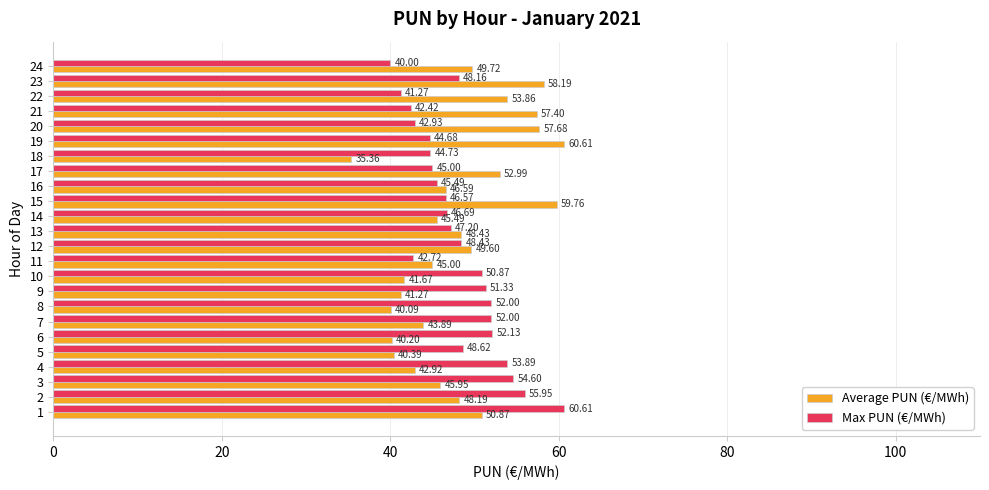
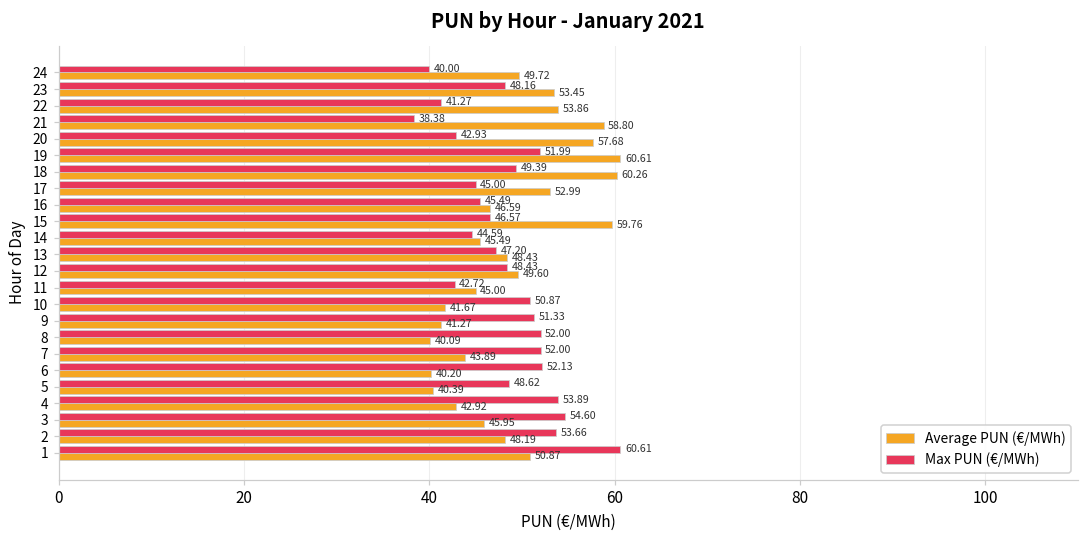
  {
    "Average PUN (€/MWh)": {
      "24": 49.72,
-     "23": 58.19,
+     "23": 53.45,
      "22": 53.86,
-     "21": 57.40,
+     "21": 58.80,
      "20": 57.68,
      "19": 60.61,
-     "18": 35.36,
+     "18": 60.26,
      "17": 52.99,
      "15": 59.76,
      "11": 45.00,
      "10": 41.67,
      "9": 41.27,
      "8": 40.09,
      "7": 43.89,
      "6": 40.20,
      "5": 40.39,
      "4": 42.92,
      "3": 45.95,
      "2": 48.19,
      "1": 50.87
    },
    "Max PUN (€/MWh)": {
      "24": 40.00,
      "23": 48.16,
      "22": 41.27,
-     "21": 42.42,
+     "21": 38.38,
      "20": 42.93,
-     "19": 44.68,
-     "18": 44.73,
+     "19": 51.99,
+     "18": 49.39,
      "17": 45.00,
      "15": 46.57,
-     "14": 46.69,
+     "14": 44.59,
      "11": 42.72,
      "10": 50.87,
      "9": 51.33,
      "8": 52.00,
      "7": 52.00,
      "6": 52.13,
      "5": 48.62,
      "4": 53.89,
      "3": 54.60,
-     "2": 55.95,
+     "2": 53.66,
      "1": 60.61
    }
  }
